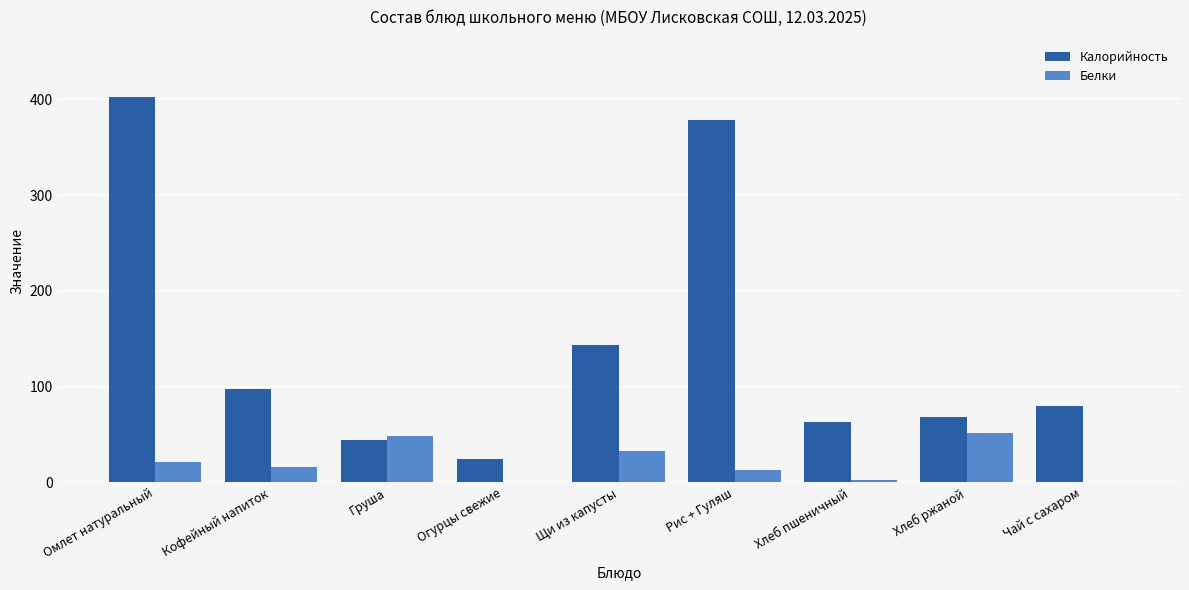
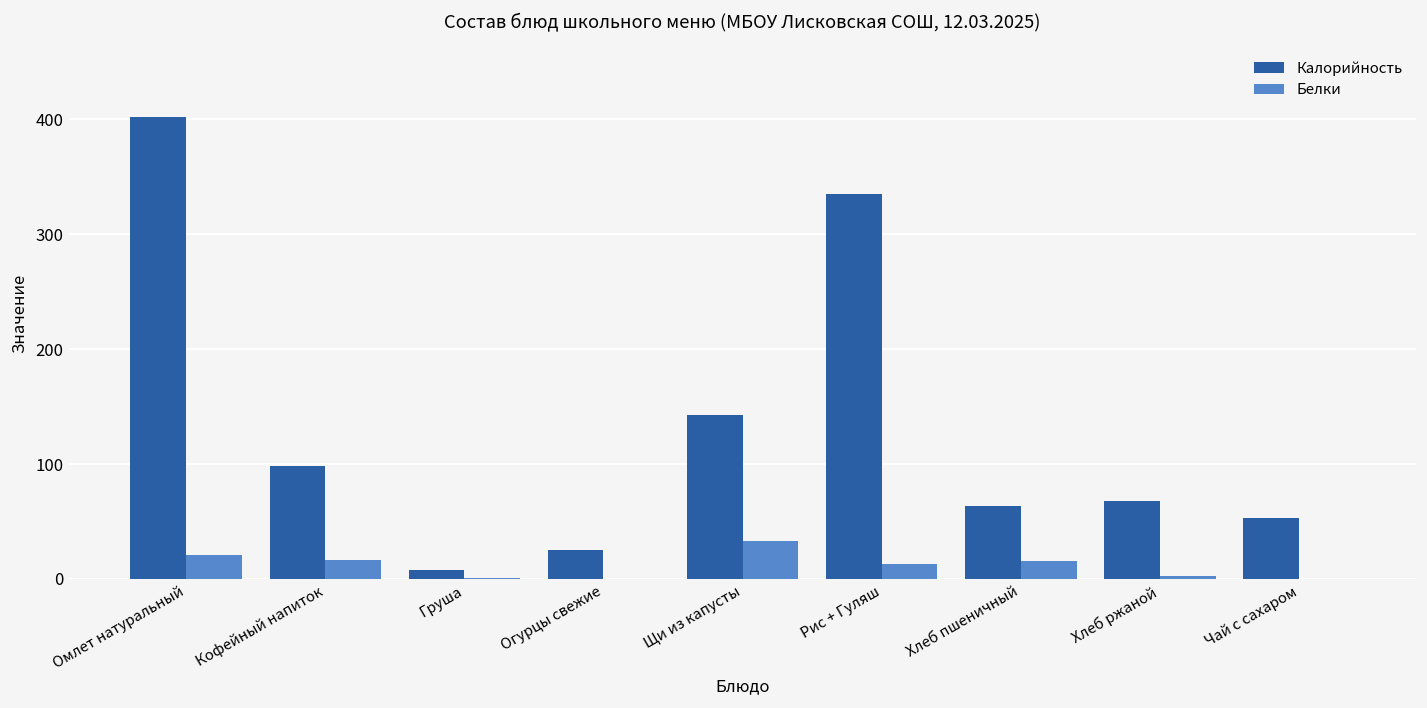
  {
    "Калорийность": {
      "Омлет натуральный": 400,
      "Кофейный напиток": 100,
-     "Груша": 40,
+     "Груша": 10,
      "Огурцы свежие": 30,
      "Щи из капусты": 140,
-     "Рис + Гуляш": 380,
+     "Рис + Гуляш": 340,
      "Хлеб пшеничный": 60,
      "Хлеб ржаной": 70,
-     "Чай с сахаром": 80
+     "Чай с сахаром": 50
    },
    "Белки": {
      "Омлет натуральный": 20,
      "Кофейный напиток": 20,
-     "Груша": 50,
+     "Груша": 0,
      "Щи из капусты": 30,
      "Рис + Гуляш": 10,
-     "Хлеб пшеничный": 0,
-     "Хлеб ржаной": 50
+     "Хлеб пшеничный": 20,
+     "Хлеб ржаной": 0
    }
  }
